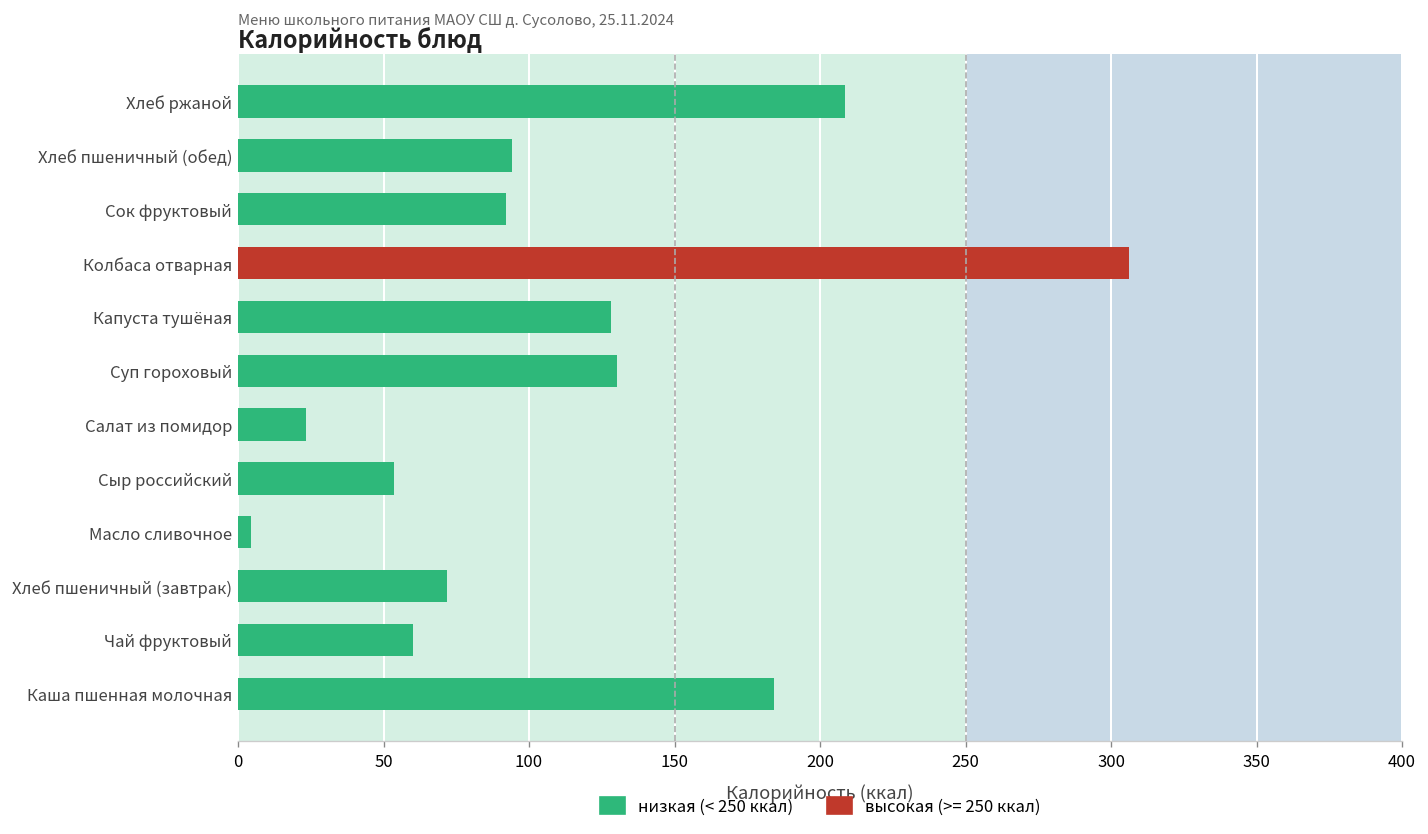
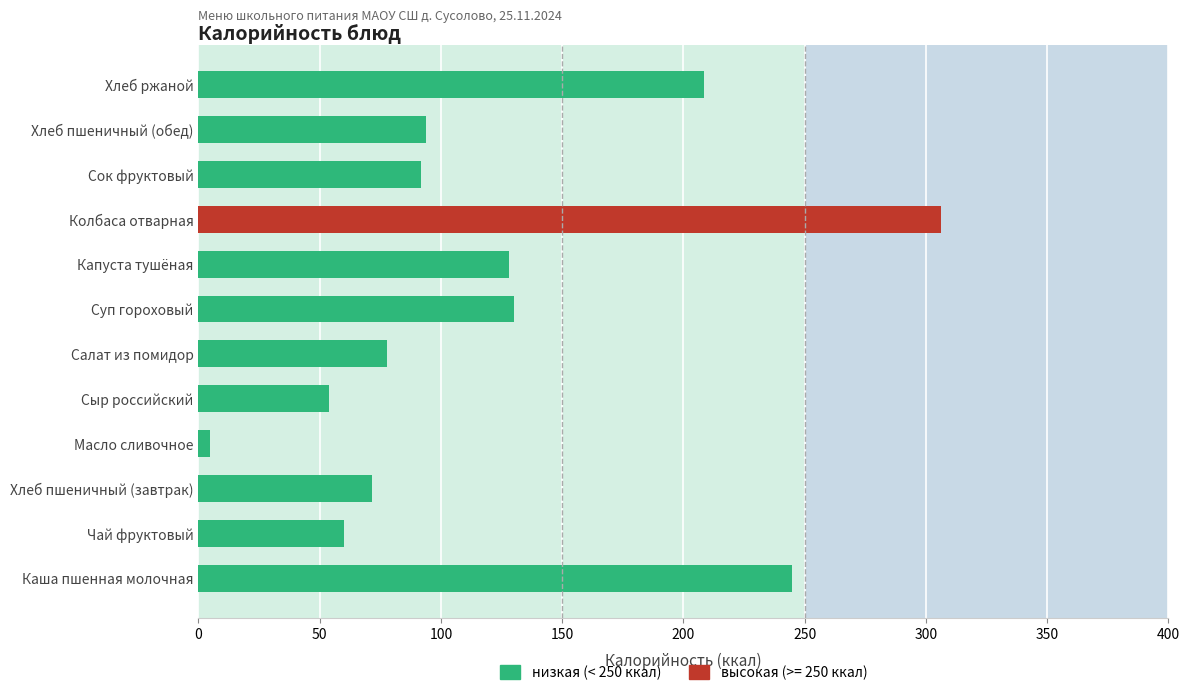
  {
    "Хлеб ржаной": 209,
    "Хлеб пшеничный (обед)": 94,
    "Сок фруктовый": 92,
    "Колбаса отварная": 306,
    "Капуста тушёная": 128,
    "Суп гороховый": 130,
-   "Салат из помидор": 23,
+   "Салат из помидор": 78,
    "Сыр российский": 54,
    "Масло сливочное": 5,
    "Хлеб пшеничный (завтрак)": 72,
    "Чай фруктовый": 60,
-   "Каша пшенная молочная": 184
+   "Каша пшенная молочная": 245
  }
